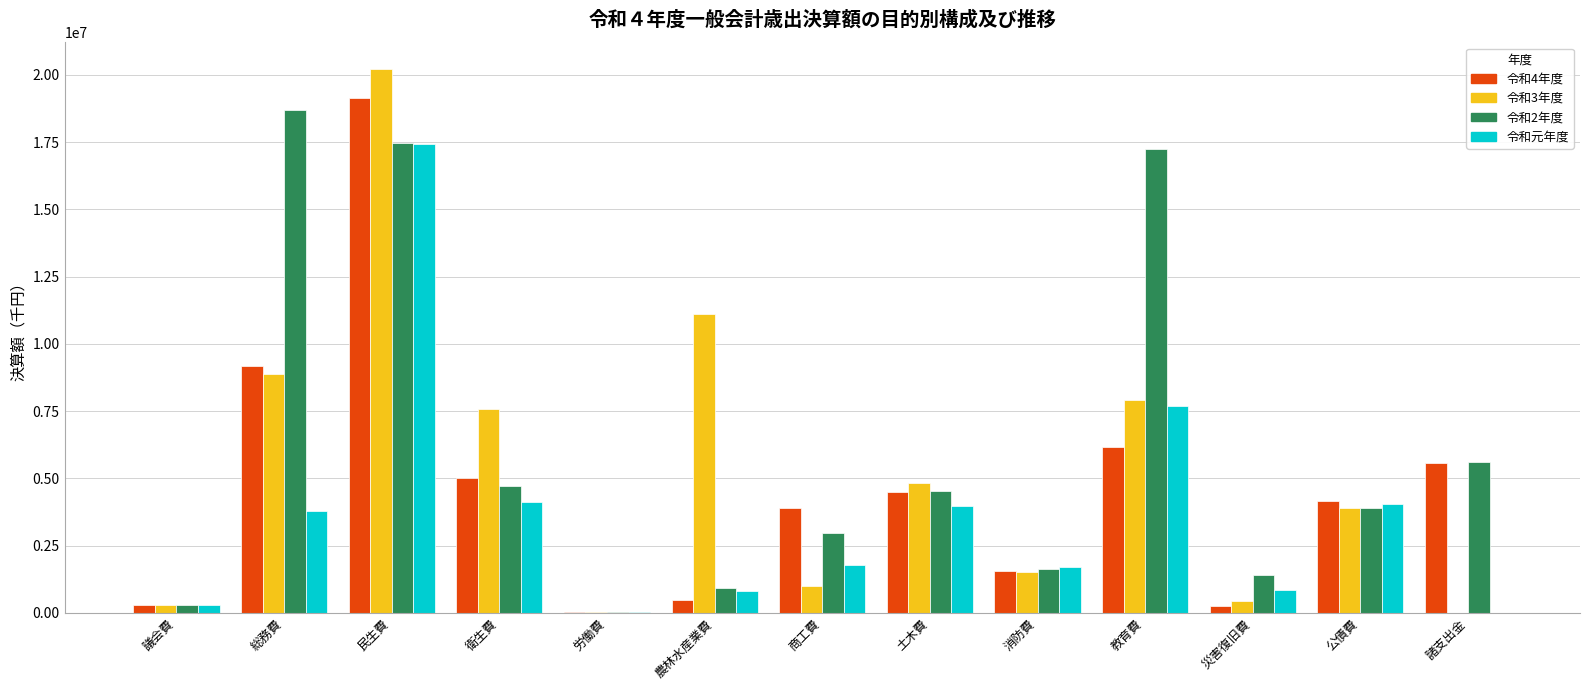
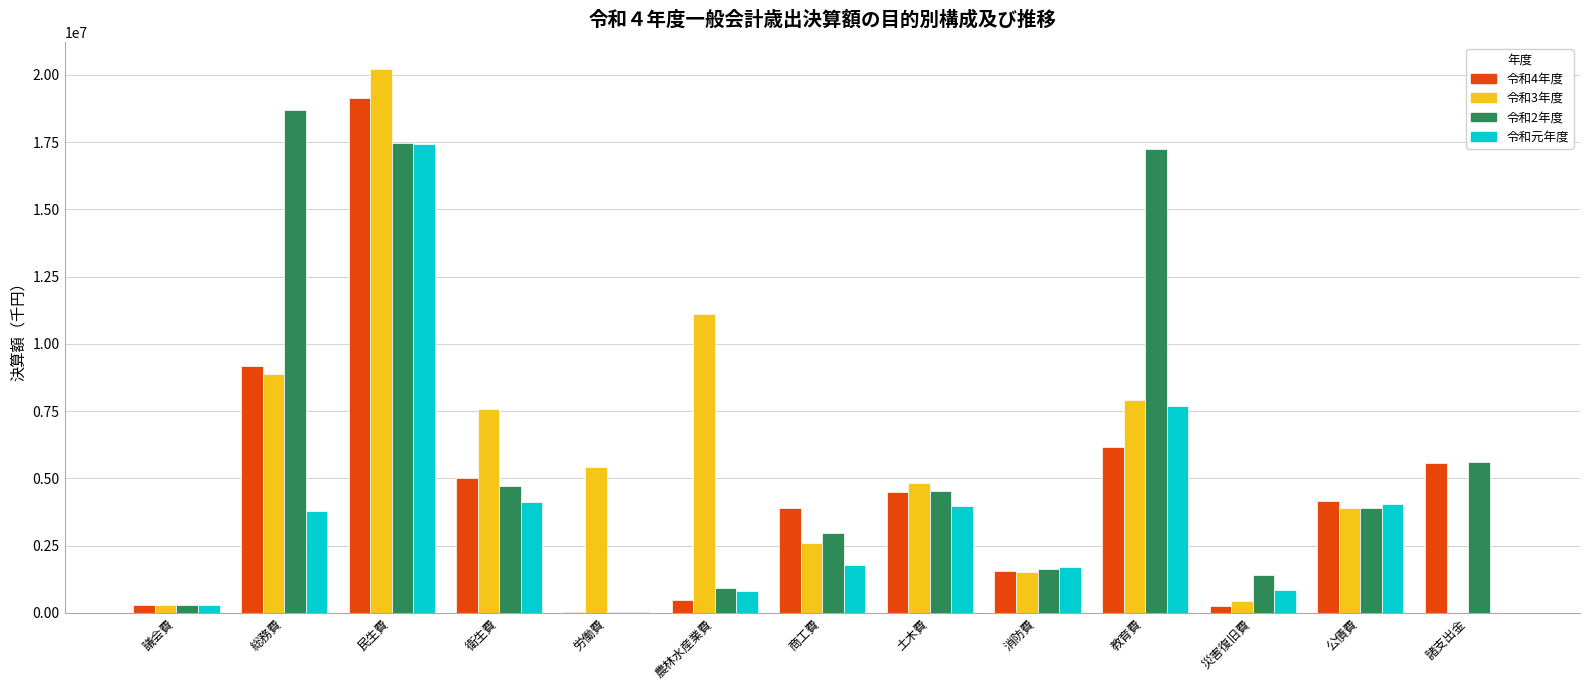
  {
    "令和4年度": {
      "議会費": 300000,
      "総務費": 9200000,
      "民生費": 19100000,
      "衛生費": 5000000,
      "農林水産業費": 500000,
      "商工費": 3900000,
      "土木費": 4500000,
      "消防費": 1600000,
      "教育費": 6200000,
      "災害復旧費": 300000,
      "公債費": 4200000,
      "諸支出金": 5600000
    },
    "令和3年度": {
      "議会費": 300000,
      "総務費": 8900000,
      "民生費": 20200000,
      "衛生費": 7600000,
-     "労働費": 0,
+     "労働費": 5400000,
      "農林水産業費": 11100000,
-     "商工費": 1000000,
+     "商工費": 2600000,
      "土木費": 4800000,
      "消防費": 1500000,
      "教育費": 7900000,
      "災害復旧費": 500000,
      "公債費": 3900000
    },
    "令和2年度": {
      "議会費": 300000,
      "総務費": 18700000,
      "民生費": 17500000,
      "衛生費": 4700000,
      "農林水産業費": 900000,
      "商工費": 3000000,
      "土木費": 4500000,
      "消防費": 1600000,
      "教育費": 17200000,
      "災害復旧費": 1400000,
      "公債費": 3900000,
      "諸支出金": 5600000
    },
    "令和元年度": {
      "議会費": 300000,
      "総務費": 3800000,
      "民生費": 17400000,
      "衛生費": 4100000,
      "農林水産業費": 800000,
      "商工費": 1800000,
      "土木費": 4000000,
      "消防費": 1700000,
      "教育費": 7700000,
      "災害復旧費": 900000,
      "公債費": 4000000
    }
  }
